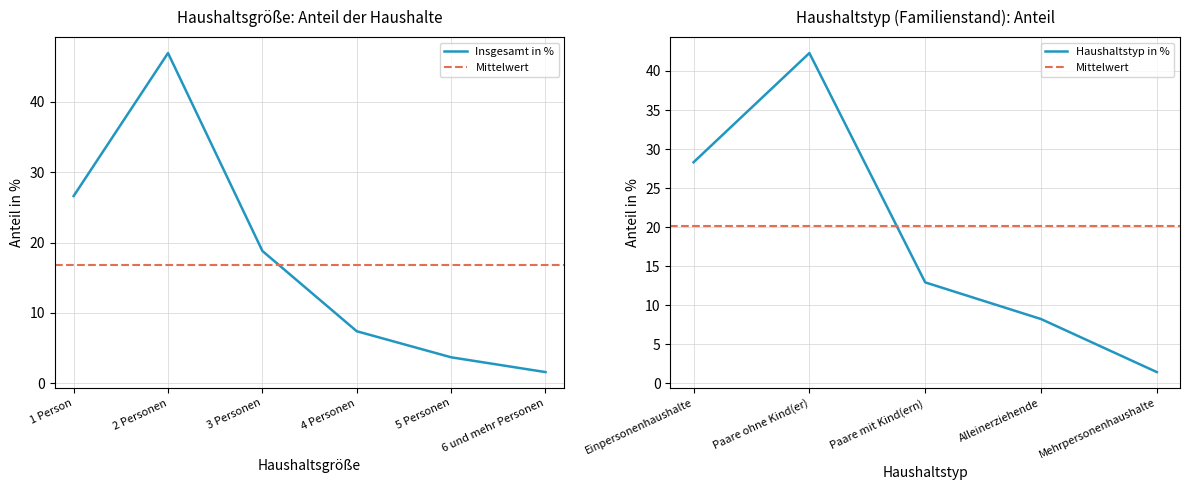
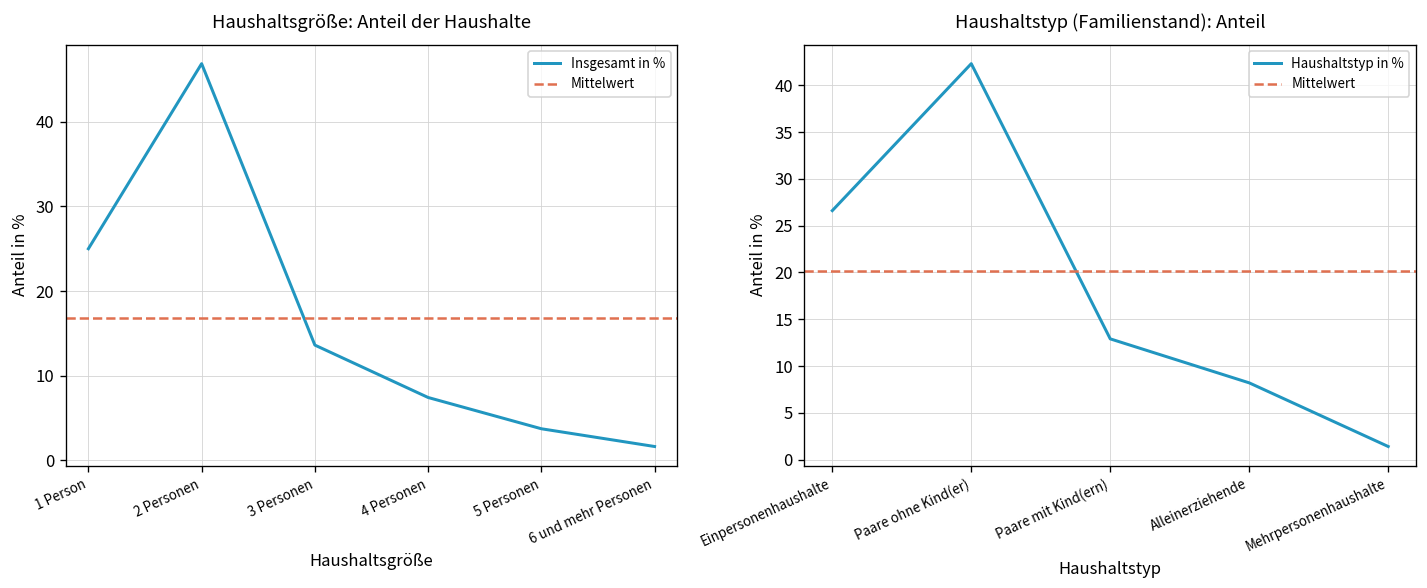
  {
    "Haushaltsgröße: Anteil der Haushalte": {
-     "1 Person": 27,
+     "1 Person": 25,
      "2 Personen": 47,
-     "3 Personen": 19,
+     "3 Personen": 14,
      "4 Personen": 7,
      "5 Personen": 4,
      "6 und mehr Personen": 2
    },
    "Haushaltstyp (Familienstand): Anteil": {
-     "Einpersonenhaushalte": 28,
+     "Einpersonenhaushalte": 27,
      "Paare ohne Kind(er)": 42,
      "Paare mit Kind(ern)": 13,
      "Alleinerziehende": 8,
      "Mehrpersonenhaushalte": 1
    }
  }
